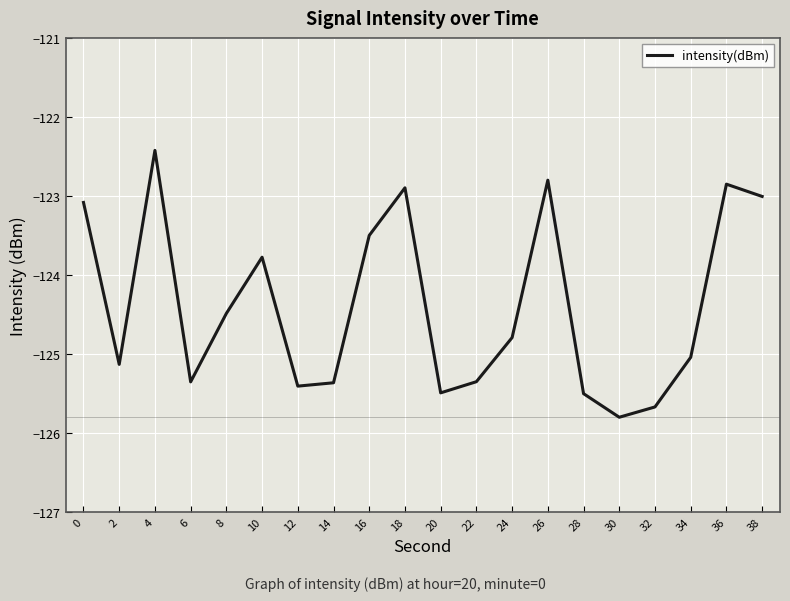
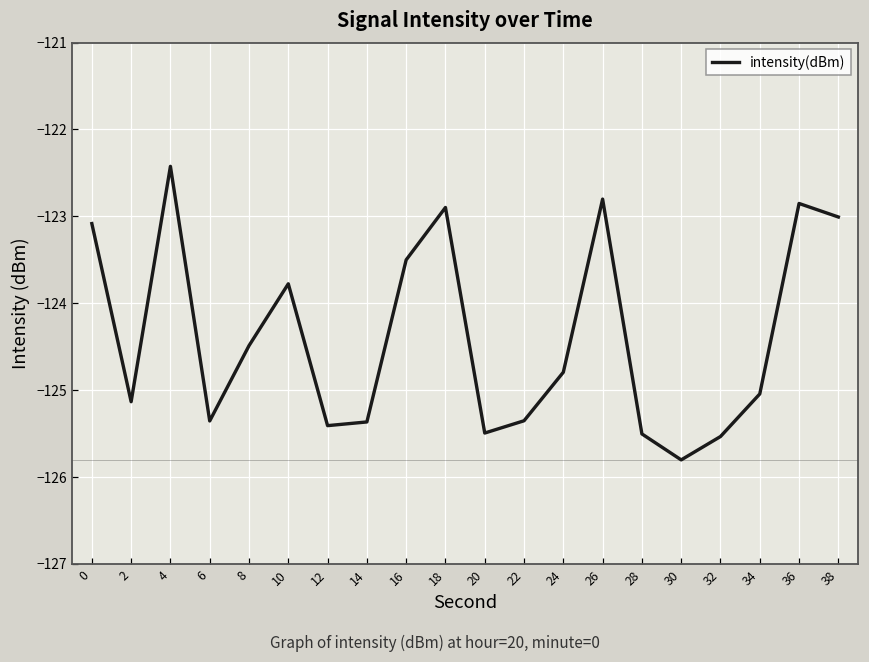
  {
    "0": -123.1,
    "2": -125.1,
    "4": -122.4,
    "6": -125.4,
    "8": -124.5,
    "10": -123.8,
    "12": -125.4,
    "14": -125.4,
    "16": -123.5,
    "18": -122.9,
    "20": -125.5,
    "22": -125.4,
    "24": -124.8,
    "26": -122.8,
    "28": -125.5,
    "30": -125.8,
-   "32": -125.7,
+   "32": -125.5,
    "34": -125.0,
    "36": -122.9,
    "38": -123.0
  }
